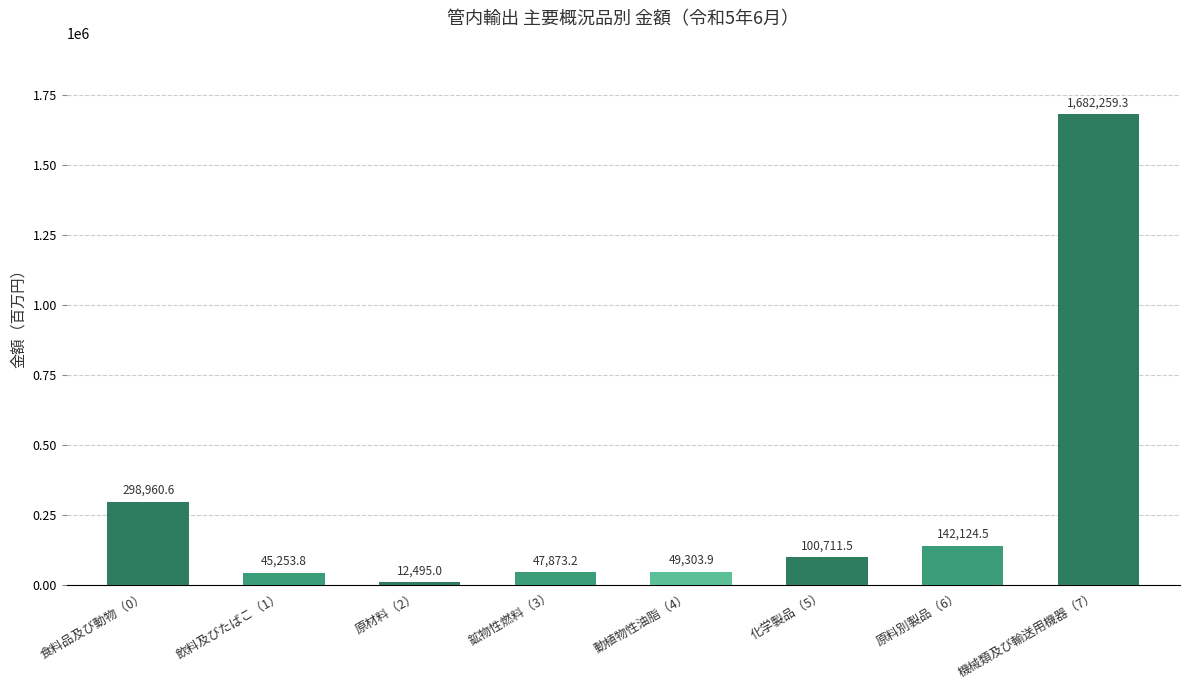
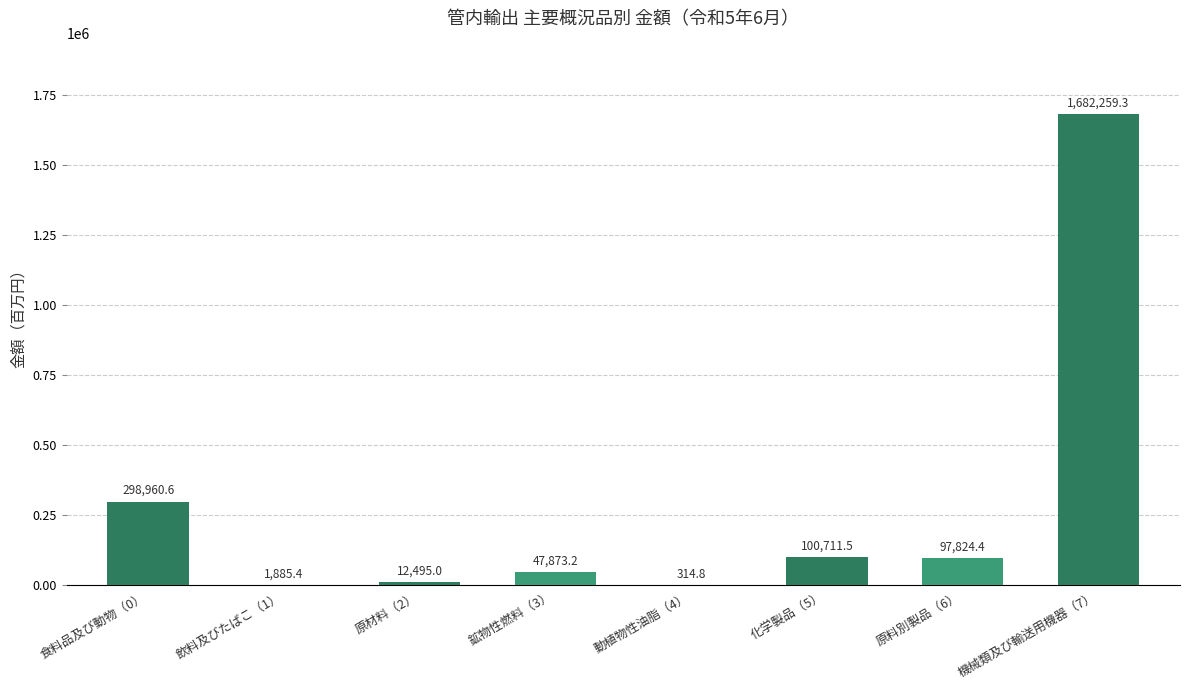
  {
    "食料品及び動物（0）": "298,960.6",
-   "飲料及びたばこ（1）": "45,253.8",
+   "飲料及びたばこ（1）": "1,885.4",
    "原材料（2）": "12,495.0",
    "鉱物性燃料（3）": "47,873.2",
-   "動植物性油脂（4）": "49,303.9",
+   "動植物性油脂（4）": "314.8",
    "化学製品（5）": "100,711.5",
-   "原料別製品（6）": "142,124.5",
+   "原料別製品（6）": "97,824.4",
    "機械類及び輸送用機器（7）": "1,682,259.3"
  }
